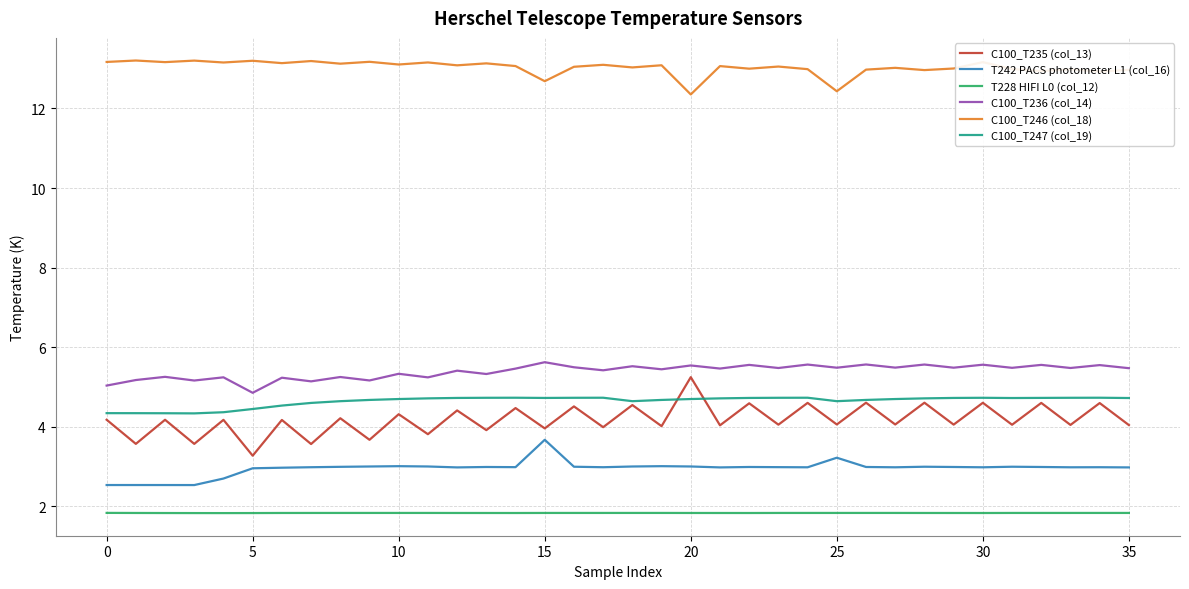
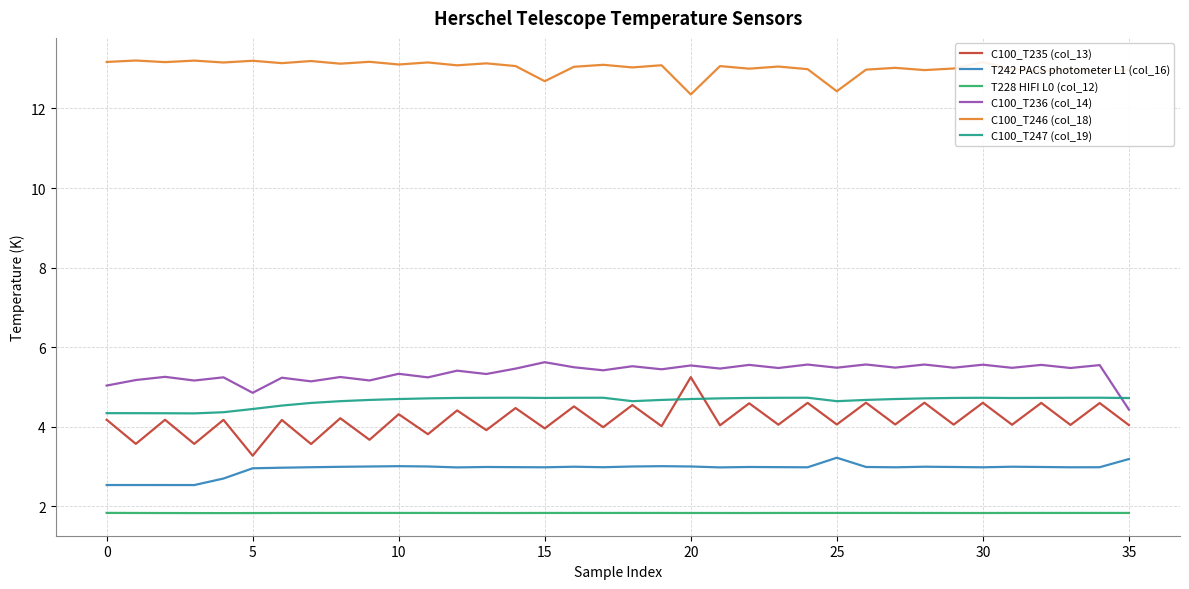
  {
    "C100_T235 (col_13)": {
      "0": 4.2,
      "5": 3.3,
      "10": 4.3,
      "15": 4.0,
      "20": 5.2,
      "25": 4.1,
      "30": 4.6,
      "35": 4.0
    },
    "T242 PACS photometer L1 (col_16)": {
      "0": 2.5,
      "5": 3.0,
      "10": 3.0,
-     "15": 3.7,
+     "15": 3.0,
      "20": 3.0,
      "25": 3.2,
      "30": 3.0,
-     "35": 3.0
+     "35": 3.2
    },
    "C100_T236 (col_14)": {
      "0": 5.0,
      "5": 4.9,
      "10": 5.3,
      "15": 5.6,
      "20": 5.5,
      "25": 5.5,
      "30": 5.6,
-     "35": 5.5
+     "35": 4.4
    },
    "C100_T246 (col_18)": {
      "0": 13.2,
      "5": 13.2,
      "10": 13.1,
      "15": 12.7,
      "20": 12.4,
      "25": 12.4
    }
  }
